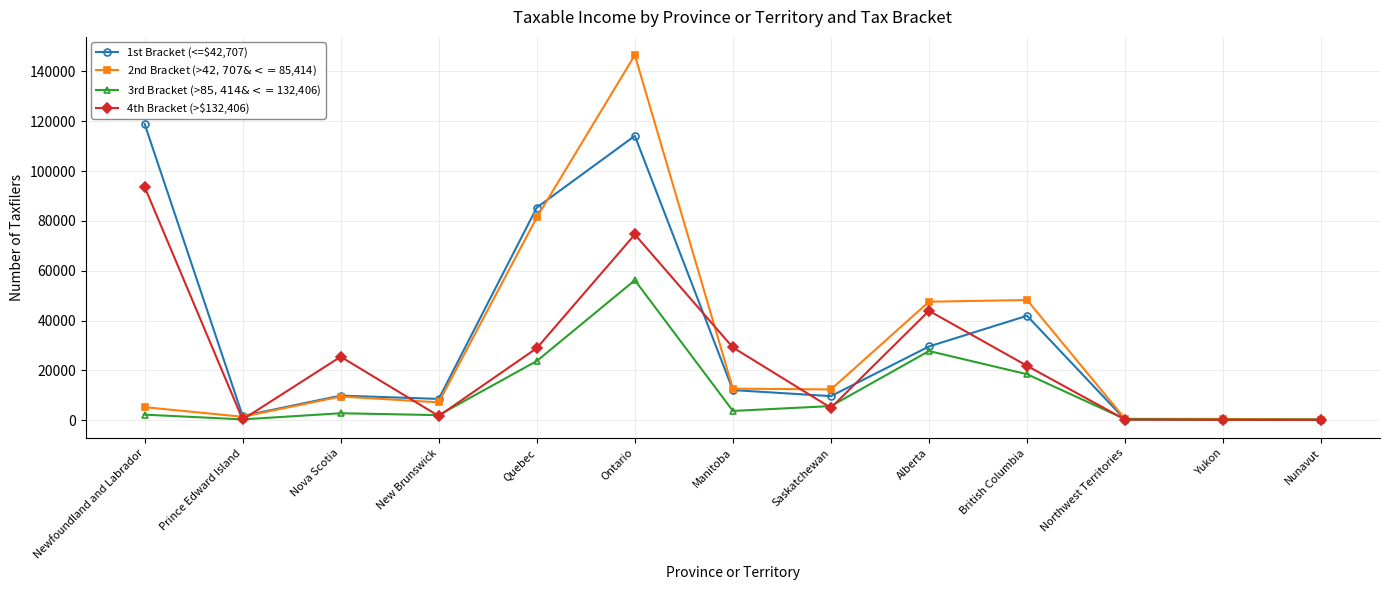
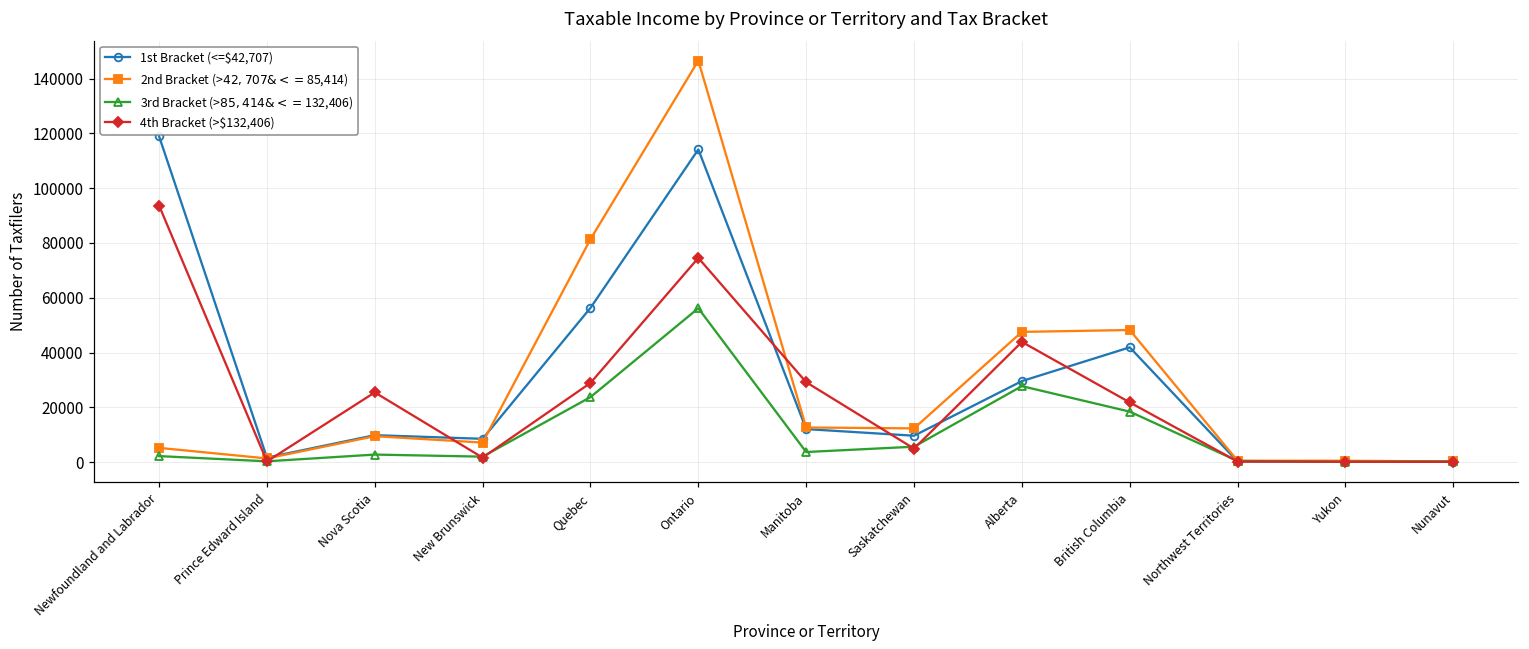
  {
    "1st Bracket (<=$42,707)": {
      "Newfoundland and Labrador": 119000,
      "New Brunswick": 9000,
-     "Quebec": 85000,
+     "Quebec": 56000,
      "Ontario": 114000,
      "Saskatchewan": 10000,
      "Alberta": 30000,
      "British Columbia": 42000
    },
    "4th Bracket (>$132,406)": {
      "Newfoundland and Labrador": 94000,
      "Nova Scotia": 25000,
      "Quebec": 29000,
      "Ontario": 75000,
      "Manitoba": 29000,
      "Alberta": 44000,
      "British Columbia": 22000
    }
  }
